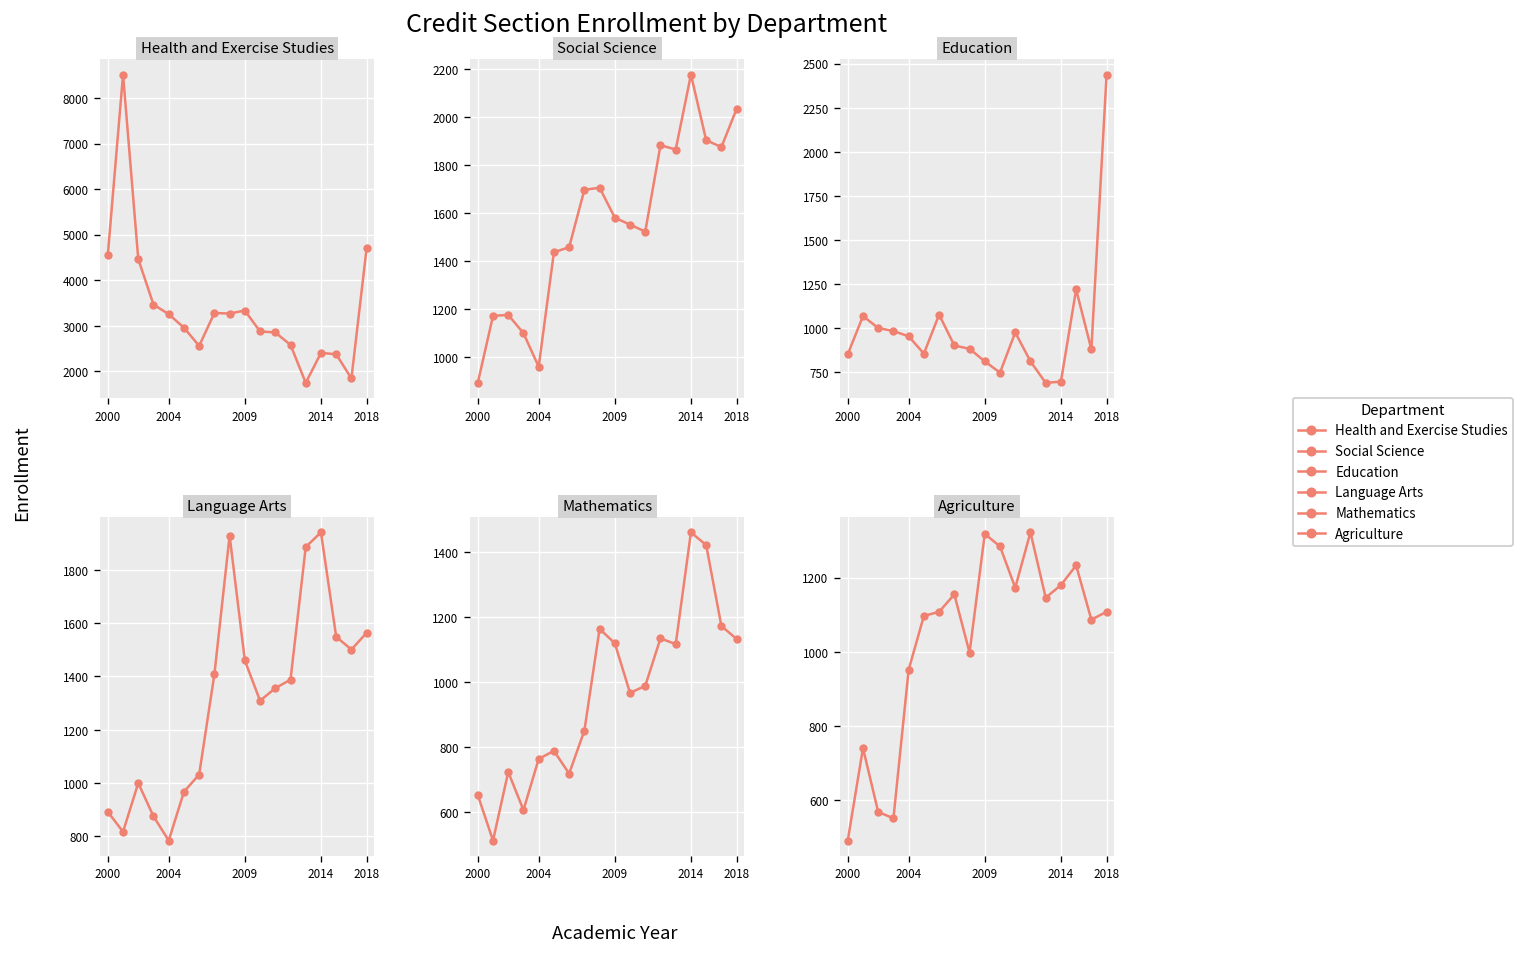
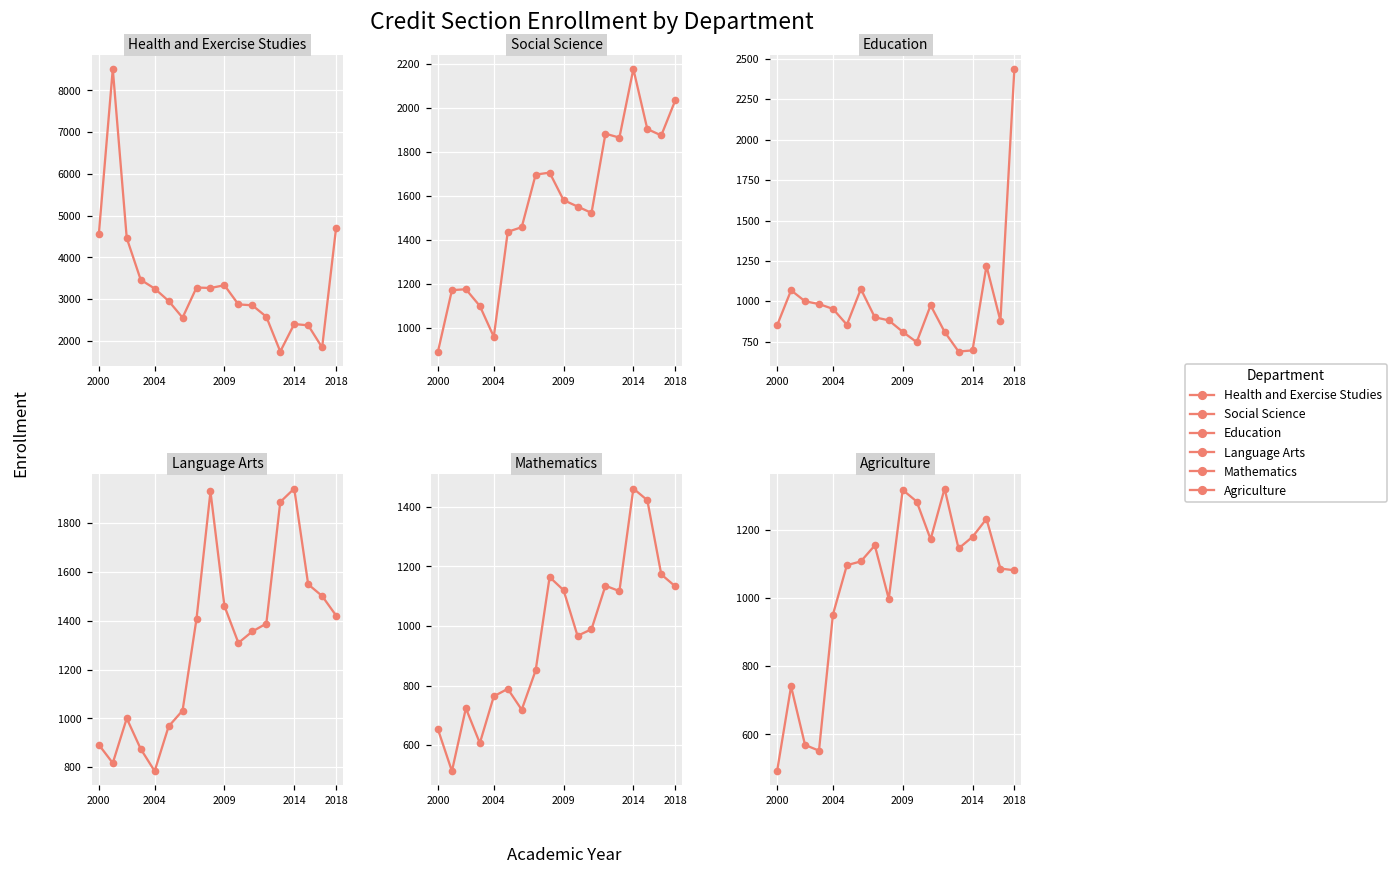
  {
    "Health and Exercise Studies": {
      "2000": 4600,
      "2004": 3300,
      "2009": 3300,
      "2014": 2400,
      "2018": 4700
    },
    "Social Science": {
      "2000": 890,
      "2004": 960,
      "2009": 1580,
      "2014": 2180,
      "2018": 2030
    },
    "Education": {
      "2000": 850,
      "2004": 950,
      "2009": 810,
      "2014": 700,
      "2018": 2440
    },
    "Language Arts": {
      "2000": 890,
      "2004": 780,
      "2009": 1460,
      "2014": 1940,
-     "2018": 1560
+     "2018": 1420
    },
    "Mathematics": {
      "2000": 650,
      "2004": 760,
      "2009": 1120,
      "2014": 1460,
      "2018": 1130
    },
    "Agriculture": {
      "2000": 490,
      "2004": 950,
      "2009": 1320,
      "2014": 1180,
-     "2018": 1110
+     "2018": 1080
    }
  }
